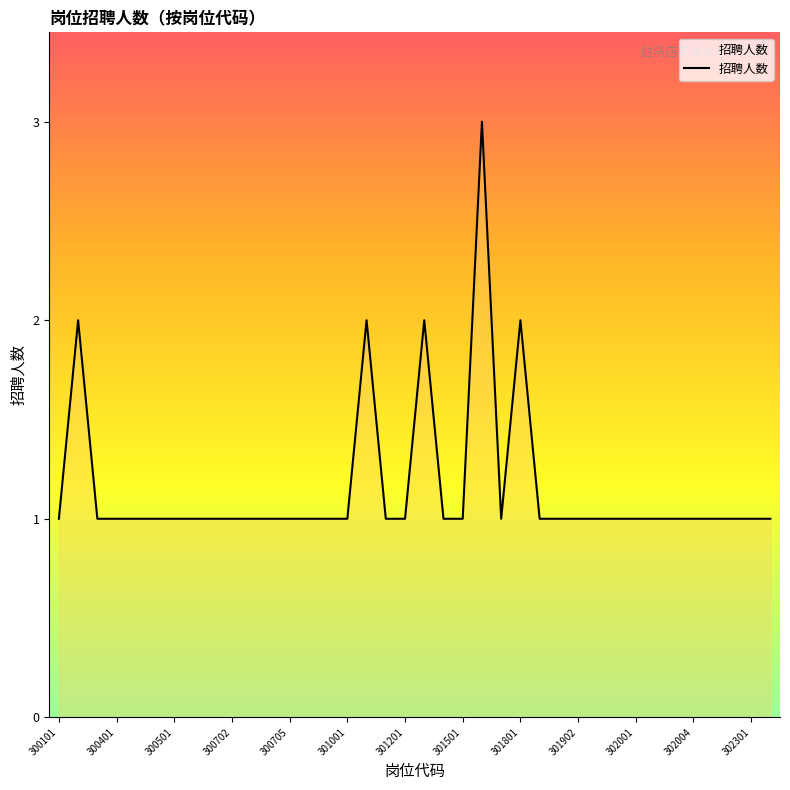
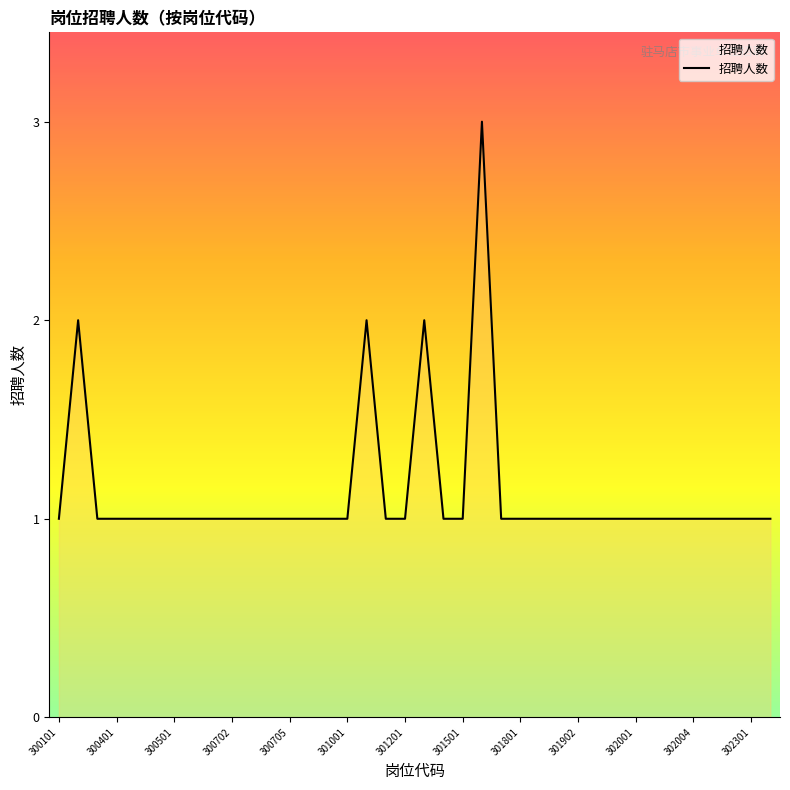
  {
    "300101": 1,
    "300401": 1,
    "300501": 1,
    "300702": 1,
    "300705": 1,
    "301001": 1,
    "301201": 1,
    "301501": 1,
-   "301801": 2,
+   "301801": 1,
    "301902": 1,
    "302001": 1,
    "302004": 1,
    "302301": 1
  }
